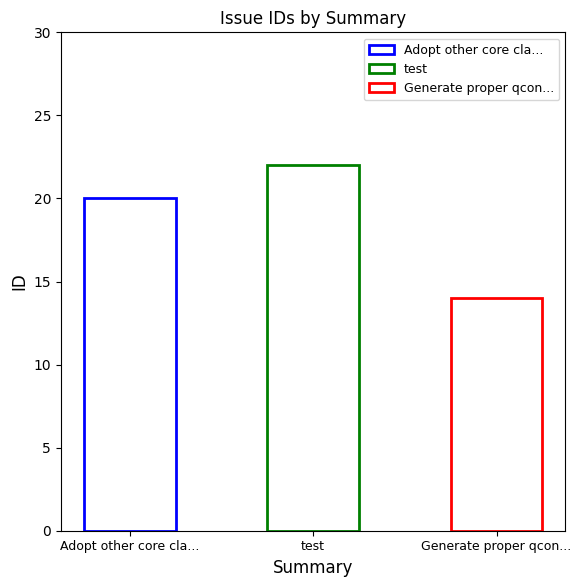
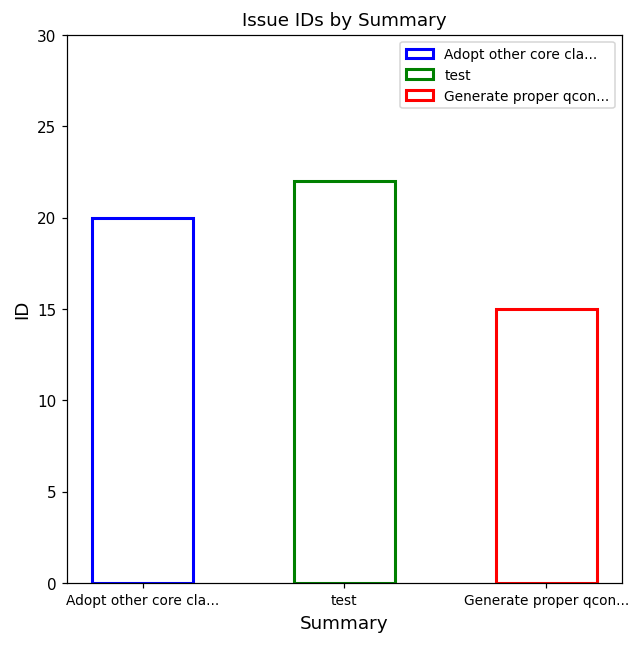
  {
    "Adopt other core cla...": 20,
    "test": 22,
-   "Generate proper qcon...": 14
+   "Generate proper qcon...": 15
  }
